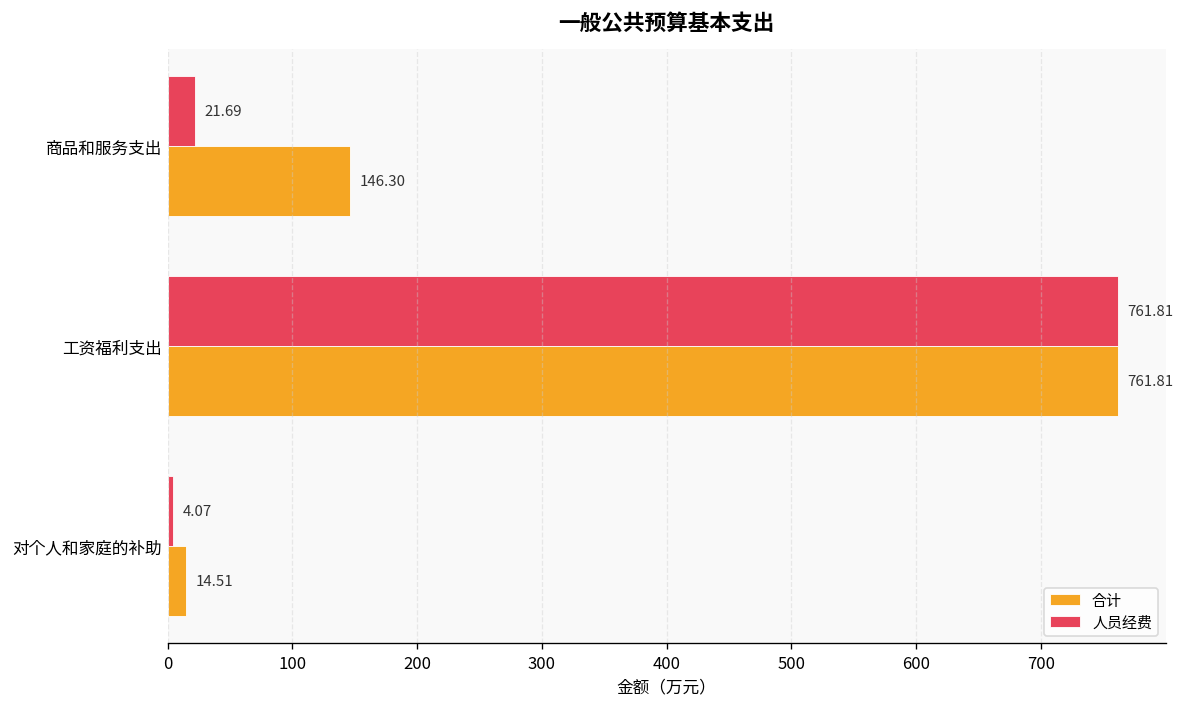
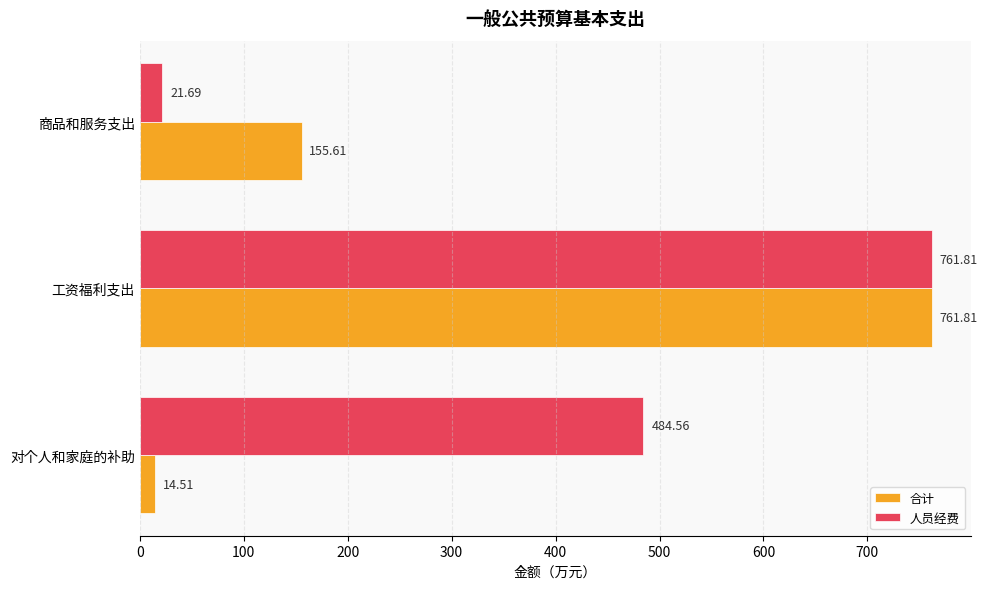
  {
    "合计": {
-     "商品和服务支出": 146.30,
+     "商品和服务支出": 155.61,
      "工资福利支出": 761.81,
      "对个人和家庭的补助": 14.51
    },
    "人员经费": {
      "商品和服务支出": 21.69,
      "工资福利支出": 761.81,
-     "对个人和家庭的补助": 4.07
+     "对个人和家庭的补助": 484.56
    }
  }
